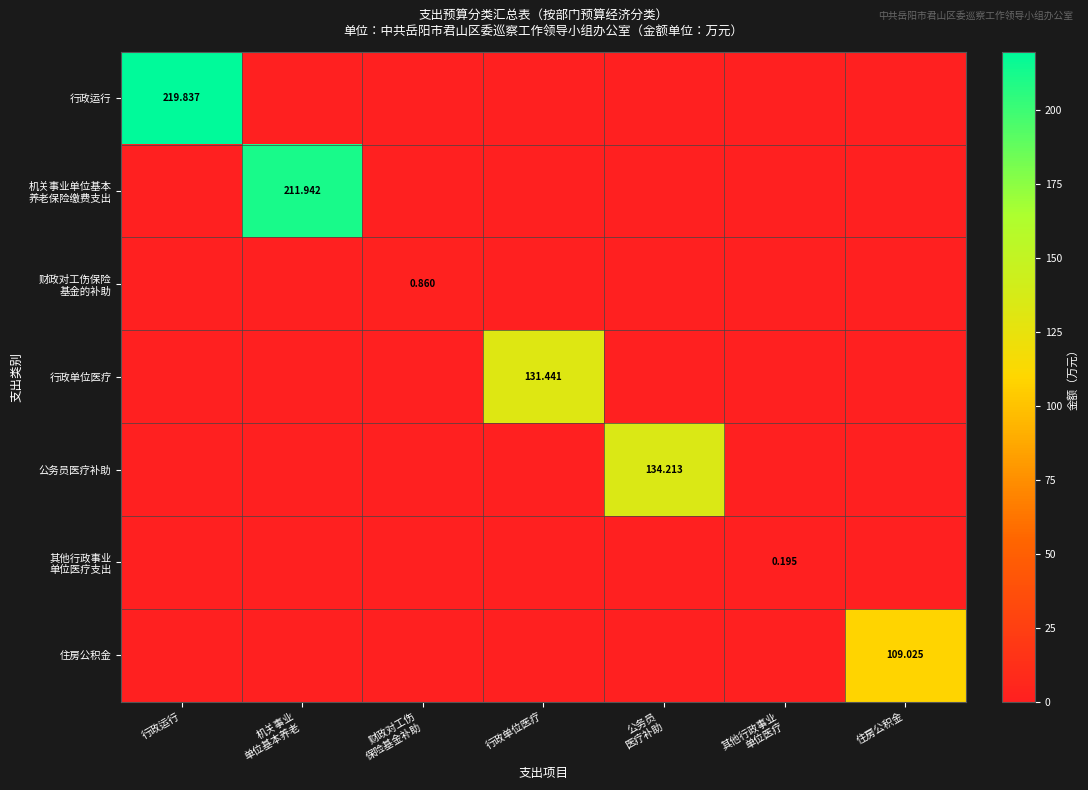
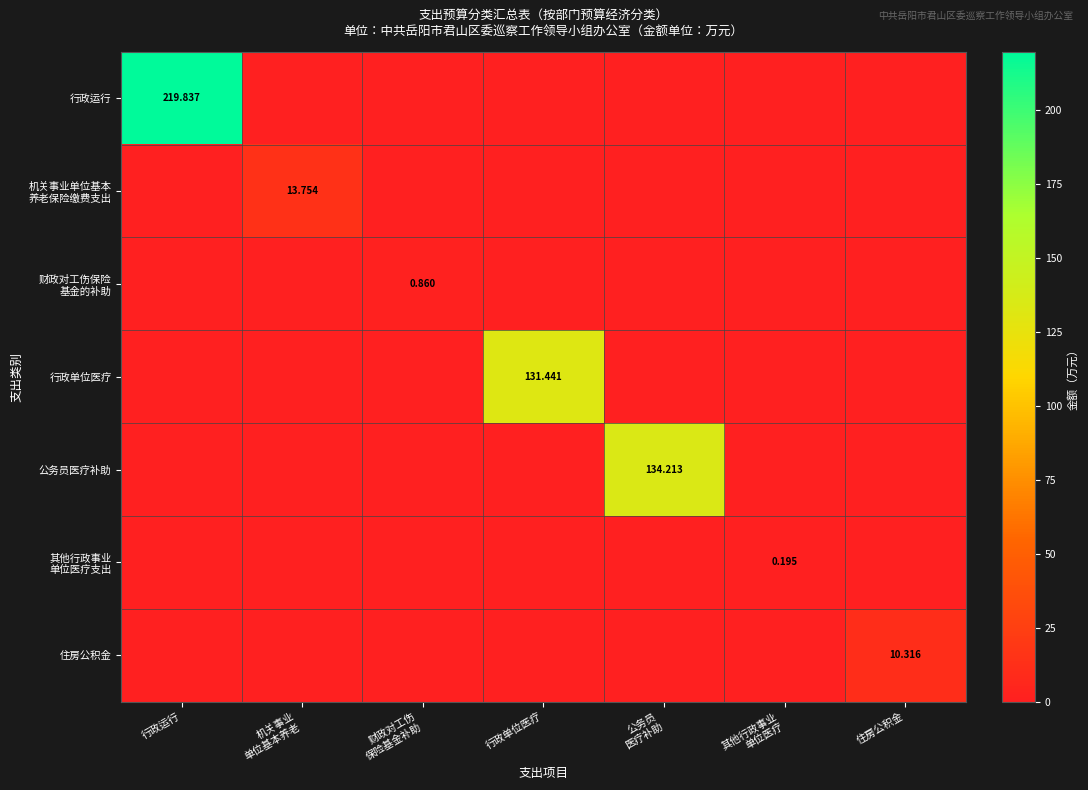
  {
    "行政运行": {
      "行政运行": 219.837
    },
    "机关事业单位基本 养老保险缴费支出": {
-     "机关事业 单位基本养老": 211.942
+     "机关事业 单位基本养老": 13.754
    },
    "财政对工伤保险 基金的补助": {
      "财政对工伤 保险基金补助": 0.860
    },
    "行政单位医疗": {
      "行政单位医疗": 131.441
    },
    "公务员医疗补助": {
      "公务员 医疗补助": 134.213
    },
    "其他行政事业 单位医疗支出": {
      "其他行政事业 单位医疗": 0.195
    },
    "住房公积金": {
-     "住房公积金": 109.025
+     "住房公积金": 10.316
    }
  }
